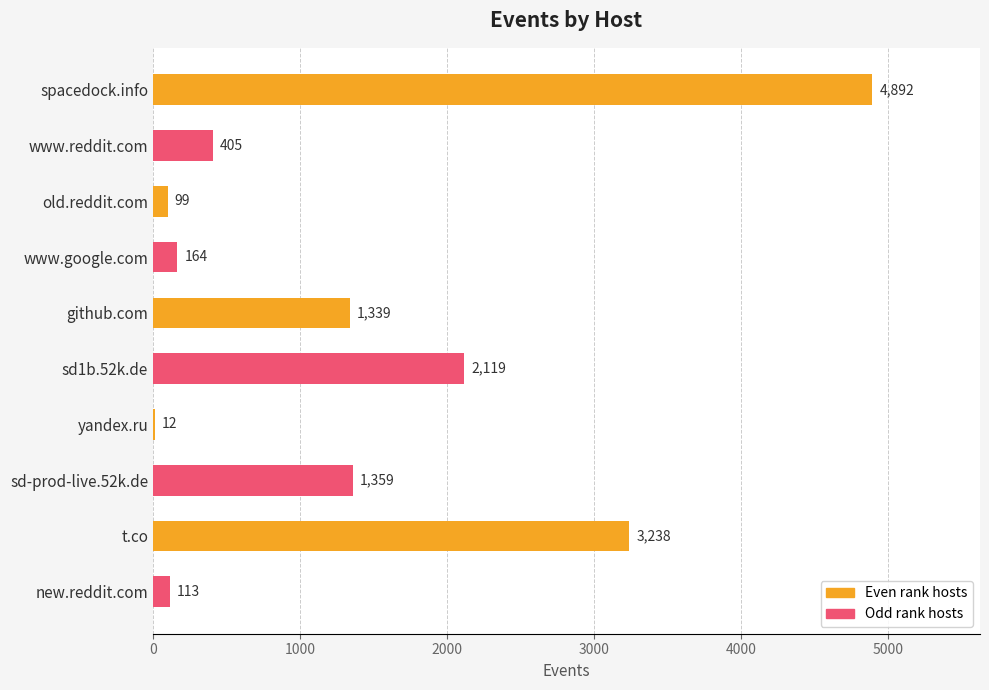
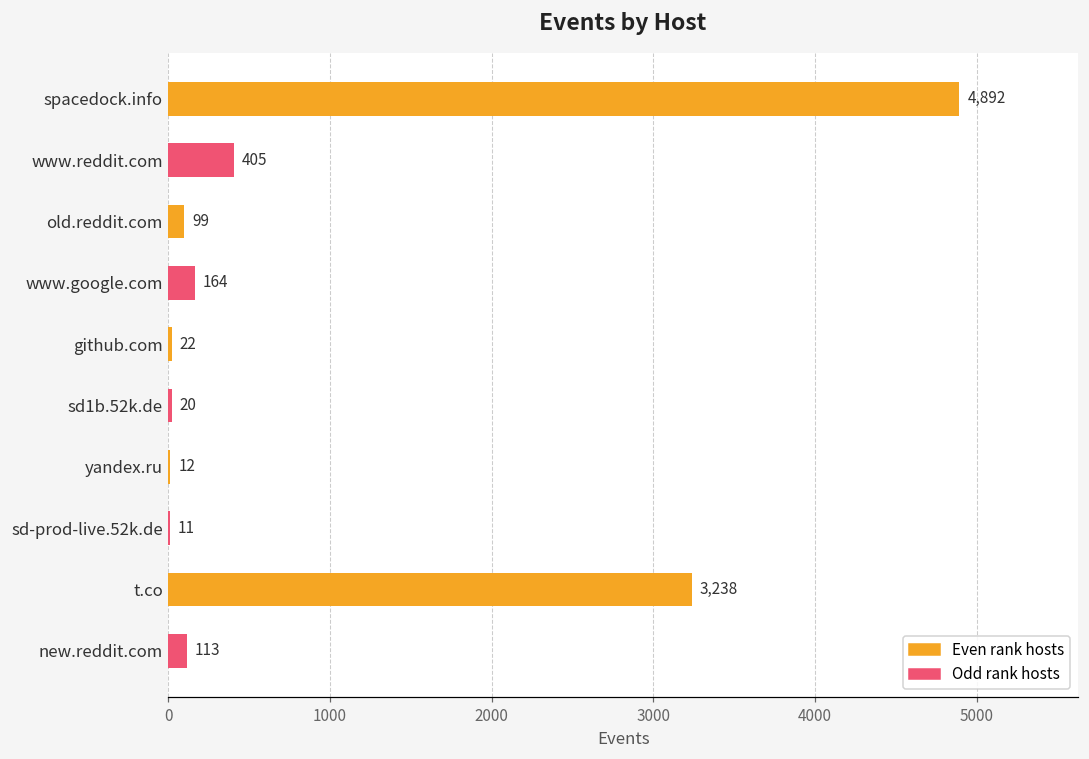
  {
    "spacedock.info": "4,892",
    "www.reddit.com": "405",
    "old.reddit.com": "99",
    "www.google.com": "164",
-   "github.com": "1,339",
-   "sd1b.52k.de": "2,119",
+   "github.com": "22",
+   "sd1b.52k.de": "20",
    "yandex.ru": "12",
-   "sd-prod-live.52k.de": "1,359",
+   "sd-prod-live.52k.de": "11",
    "t.co": "3,238",
    "new.reddit.com": "113"
  }
